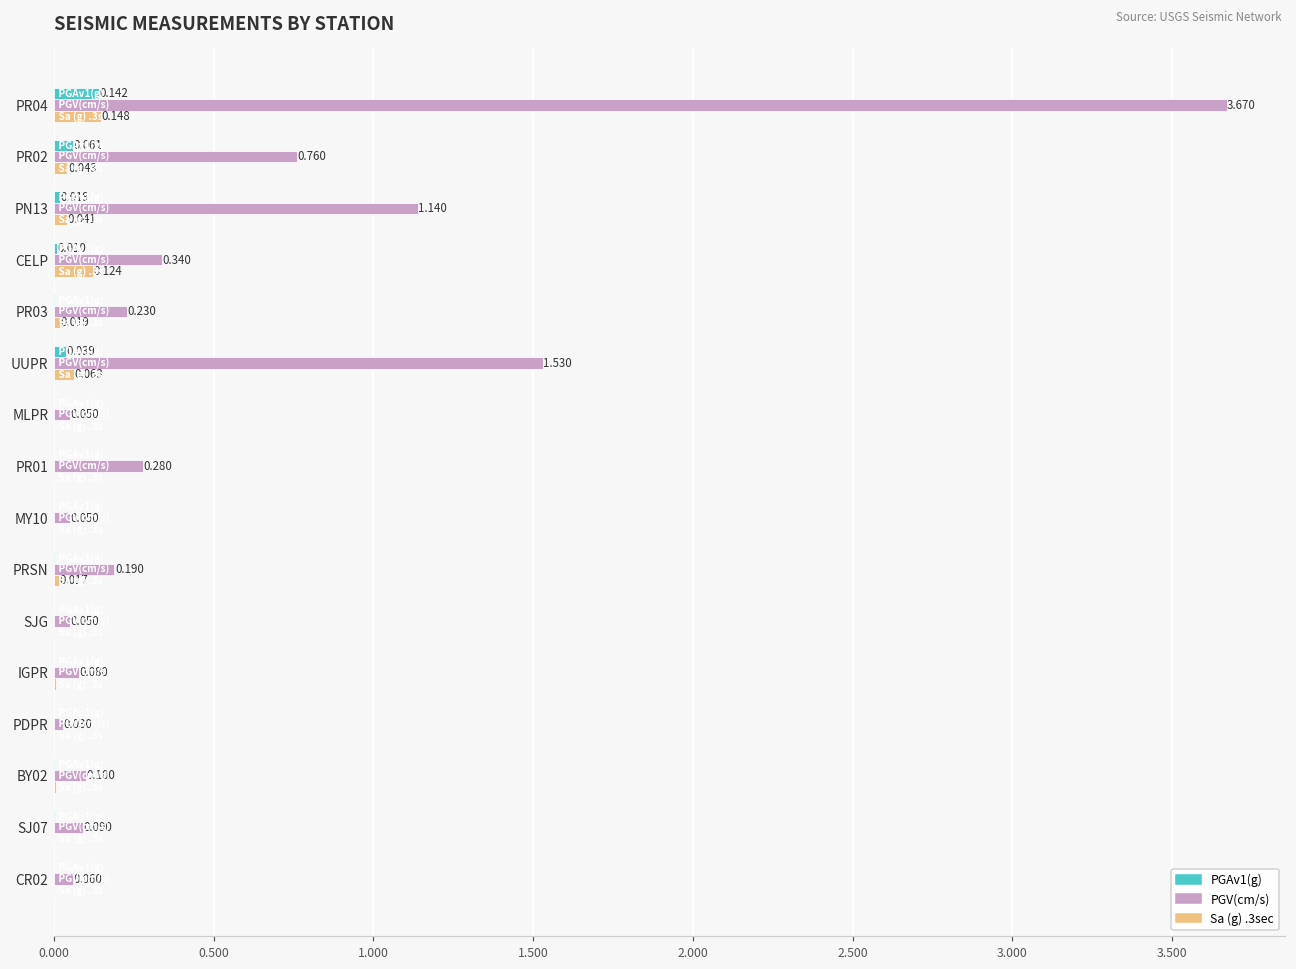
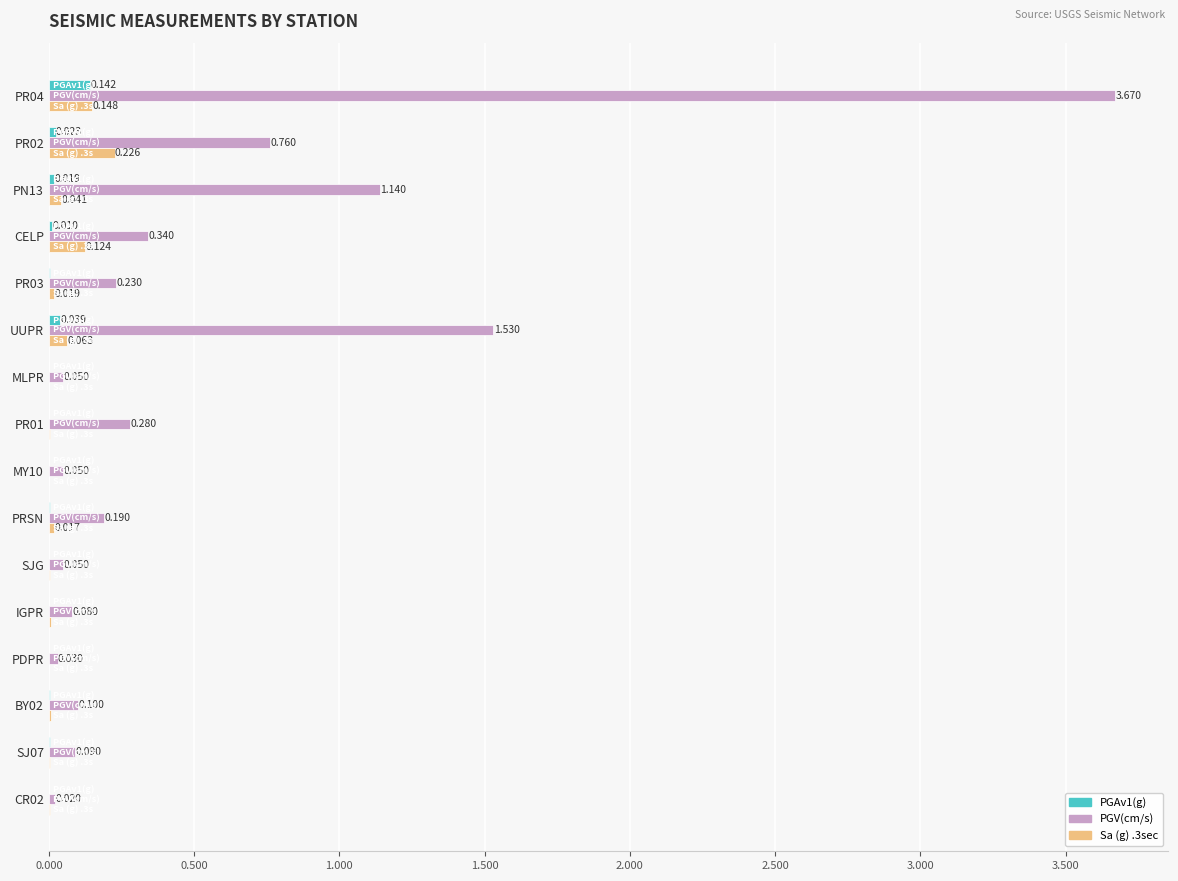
  {
    "PGAv1(g)": {
      "PR04": 0.142,
-     "PR02": 0.061,
+     "PR02": 0.023,
      "PN13": 0.019,
      "CELP": 0.010,
      "UUPR": 0.039
    },
    "PGV(cm/s)": {
      "PR04": 3.670,
      "PR02": 0.760,
      "PN13": 1.140,
      "CELP": 0.340,
      "PR03": 0.230,
      "UUPR": 1.530,
      "MLPR": 0.050,
      "PR01": 0.280,
      "MY10": 0.050,
      "PRSN": 0.190,
      "SJG": 0.050,
      "PDPR": 0.030,
-     "CR02": 0.060
+     "CR02": 0.020
    },
    "Sa (g) .3sec": {
      "PR04": 0.148,
-     "PR02": 0.043,
+     "PR02": 0.226,
      "PN13": 0.041,
      "PR03": 0.019,
      "UUPR": 0.063,
      "PRSN": 0.017
    }
  }
